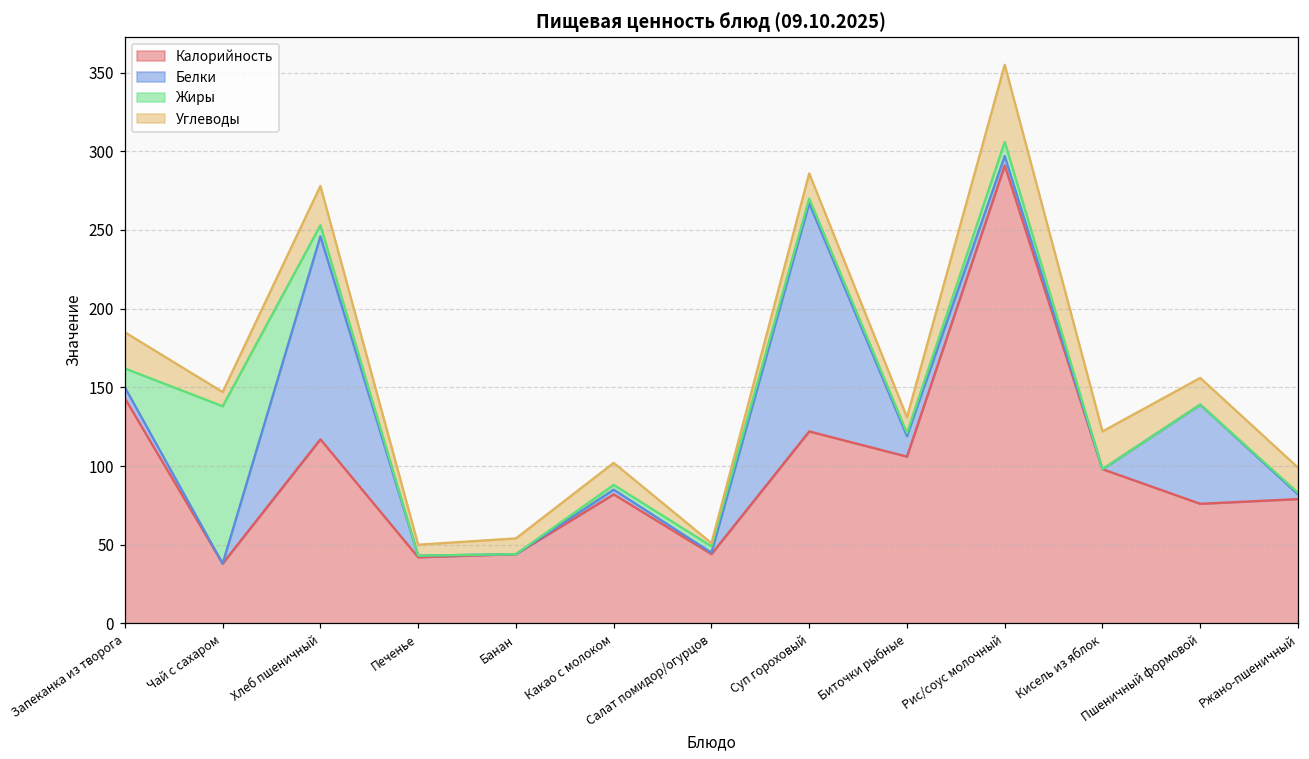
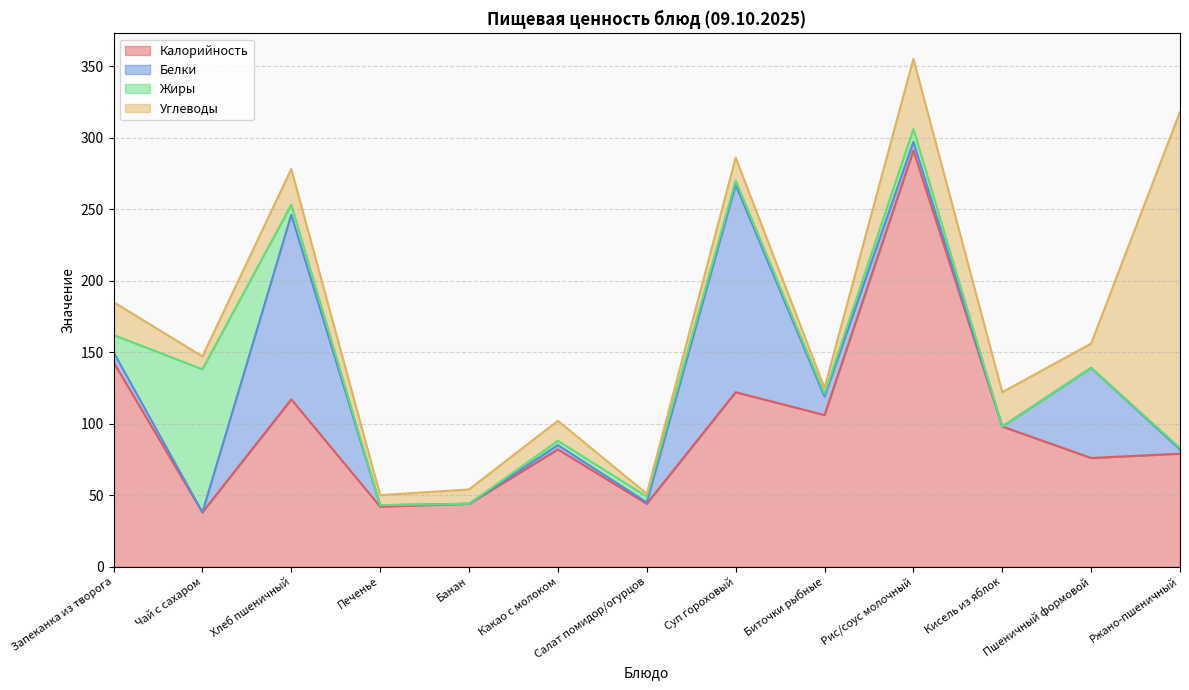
  {
    "Калорийность": {
      "Запеканка из творога": 143,
      "Хлеб пшеничный": 117,
      "Какао с молоком": 82,
      "Суп гороховый": 122,
      "Биточки рыбные": 106,
      "Рис/соус молочный": 291,
      "Пшеничный формовой": 76,
      "Ржано-пшеничный": 79
    },
    "Белки": {
      "Запеканка из творога": 7,
      "Хлеб пшеничный": 129,
      "Какао с молоком": 3,
      "Суп гороховый": 145,
      "Биточки рыбные": 13,
      "Рис/соус молочный": 6
    },
    "Жиры": {
      "Запеканка из творога": 12,
      "Чай с сахаром": 100,
      "Хлеб пшеничный": 7,
      "Какао с молоком": 3,
      "Салат помидор/огурцов": 4,
      "Суп гороховый": 3,
      "Биточки рыбные": 2,
      "Рис/соус молочный": 9
    },
    "Углеводы": {
      "Запеканка из творога": 23,
      "Чай с сахаром": 9,
      "Хлеб пшеничный": 25,
      "Печенье": 7,
      "Банан": 10,
      "Какао с молоком": 14,
      "Салат помидор/огурцов": 2,
      "Суп гороховый": 16,
-     "Биточки рыбные": 10,
+     "Биточки рыбные": 4,
      "Рис/соус молочный": 49,
      "Кисель из яблок": 24,
      "Пшеничный формовой": 17,
-     "Ржано-пшеничный": 16
+     "Ржано-пшеничный": 235
    }
  }
